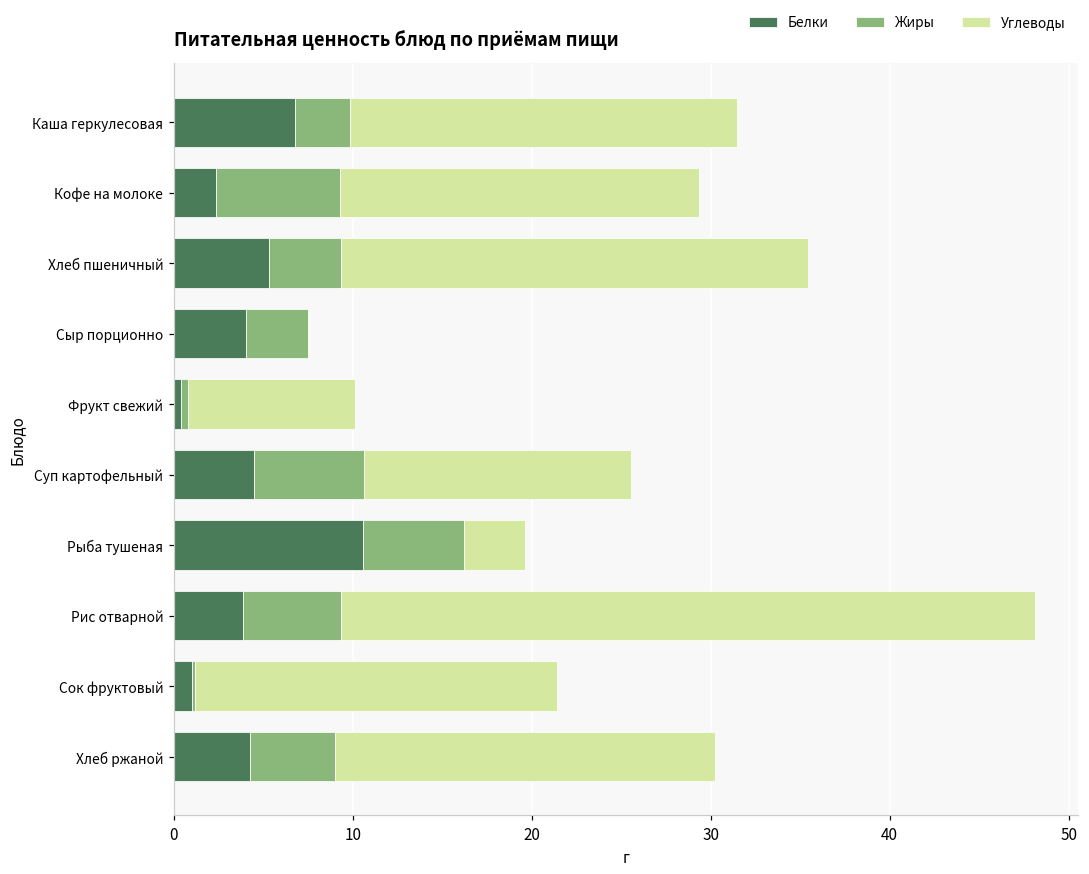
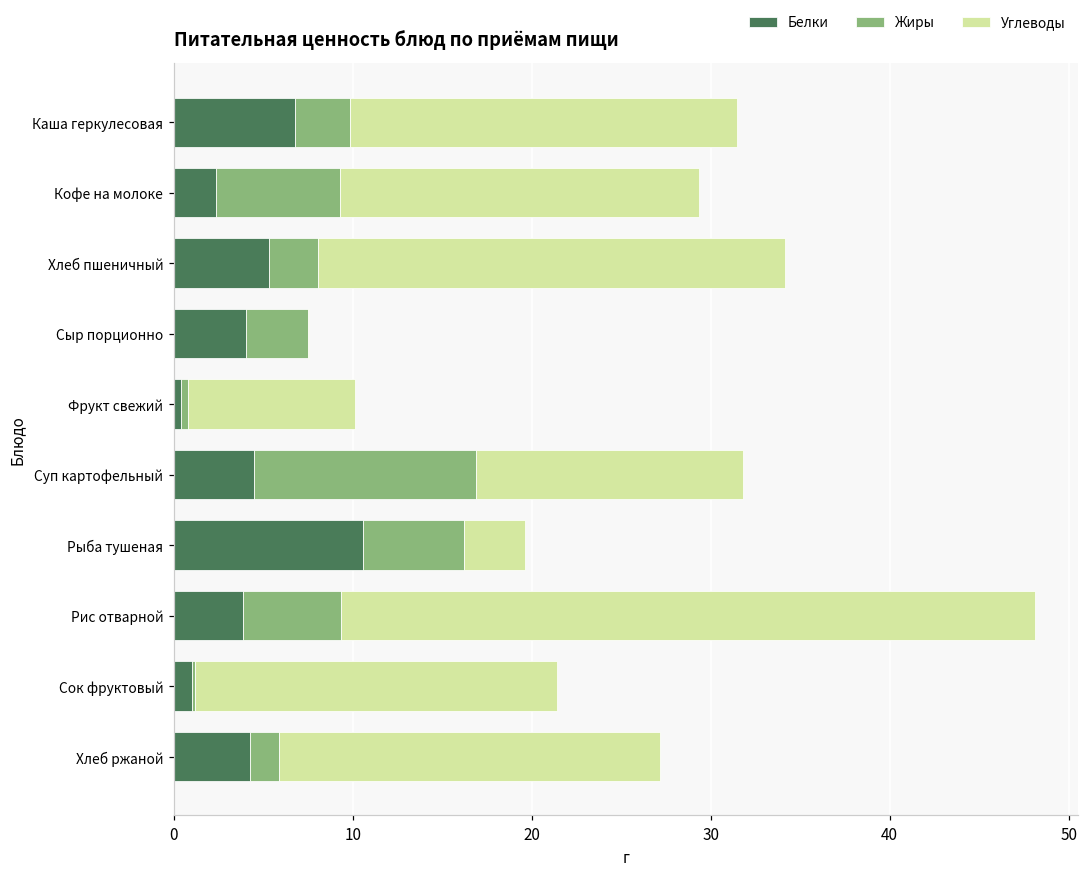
  {
    "Белки": {
      "Каша геркулесовая": 6.8,
      "Кофе на молоке": 2.4,
      "Хлеб пшеничный": 5.3,
      "Сыр порционно": 4.1,
      "Фрукт свежий": 0.4,
      "Суп картофельный": 4.5,
      "Рыба тушеная": 10.6,
      "Рис отварной": 3.9,
      "Сок фруктовый": 1.0,
      "Хлеб ржаной": 4.3
    },
    "Жиры": {
      "Каша геркулесовая": 3.1,
      "Кофе на молоке": 6.9,
-     "Хлеб пшеничный": 4.0,
+     "Хлеб пшеничный": 2.7,
      "Сыр порционно": 3.5,
      "Фрукт свежий": 0.4,
-     "Суп картофельный": 6.1,
+     "Суп картофельный": 12.4,
      "Рыба тушеная": 5.6,
      "Рис отварной": 5.5,
      "Сок фруктовый": 0.2,
-     "Хлеб ржаной": 4.8
+     "Хлеб ржаной": 1.6
    },
    "Углеводы": {
      "Каша геркулесовая": 21.6,
      "Кофе на молоке": 20.0,
      "Хлеб пшеничный": 26.1,
      "Фрукт свежий": 9.3,
      "Суп картофельный": 14.9,
      "Рыба тушеная": 3.4,
      "Рис отварной": 38.8,
      "Сок фруктовый": 20.2,
      "Хлеб ржаной": 21.3
    }
  }
